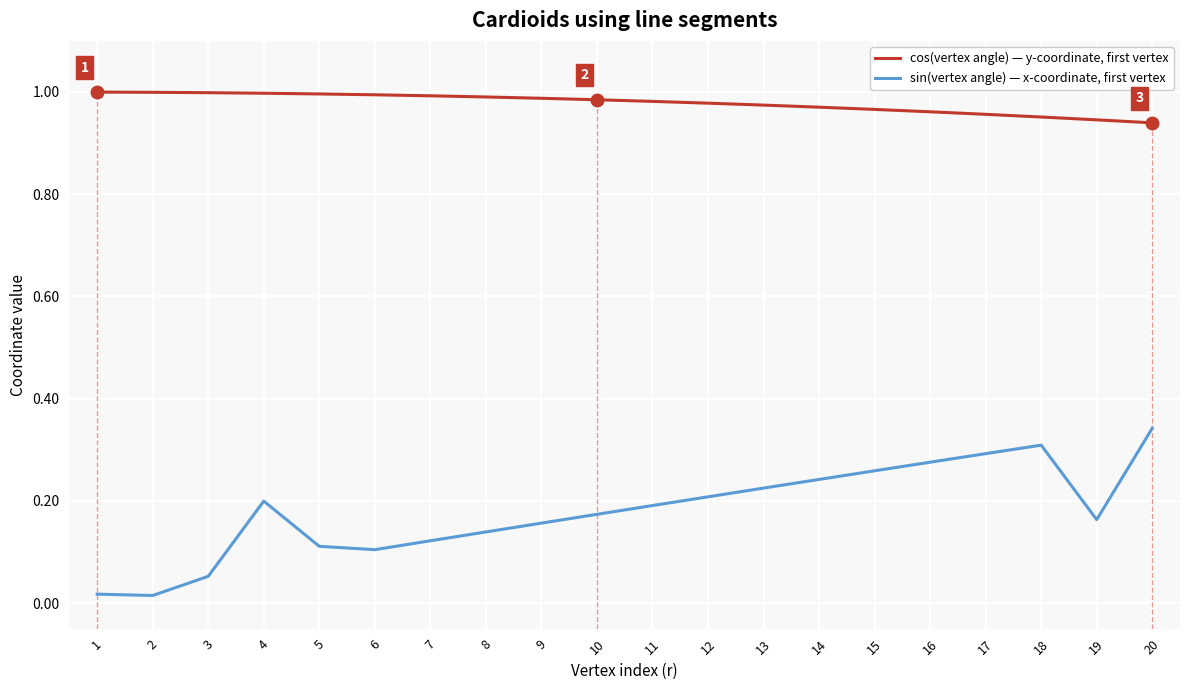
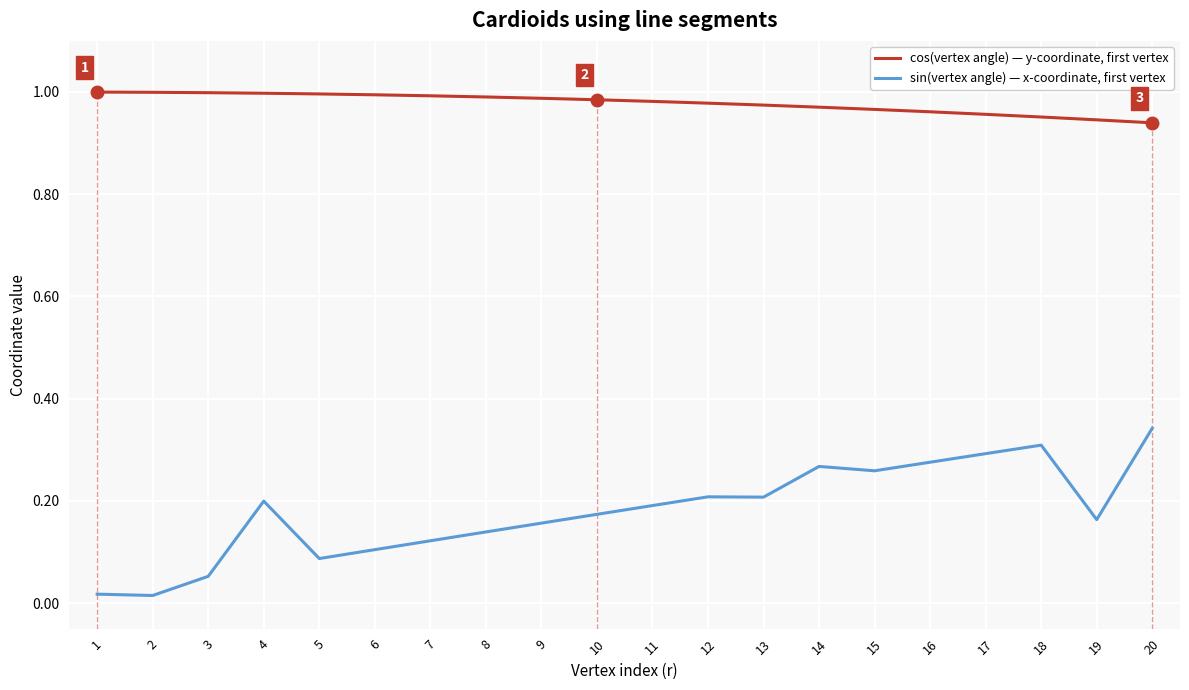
  {
    "sin(vertex angle) — x-coordinate, first vertex": {
      "1": 0.02,
      "2": 0.01,
      "3": 0.05,
      "4": 0.20,
-     "5": 0.11,
+     "5": 0.09,
      "6": 0.10,
      "7": 0.12,
      "8": 0.14,
      "9": 0.16,
      "10": 0.17,
      "11": 0.19,
      "12": 0.21,
-     "13": 0.22,
-     "14": 0.24,
+     "13": 0.21,
+     "14": 0.27,
      "15": 0.26,
      "16": 0.28,
      "17": 0.29,
      "18": 0.31,
      "19": 0.16,
      "20": 0.34
    }
  }
